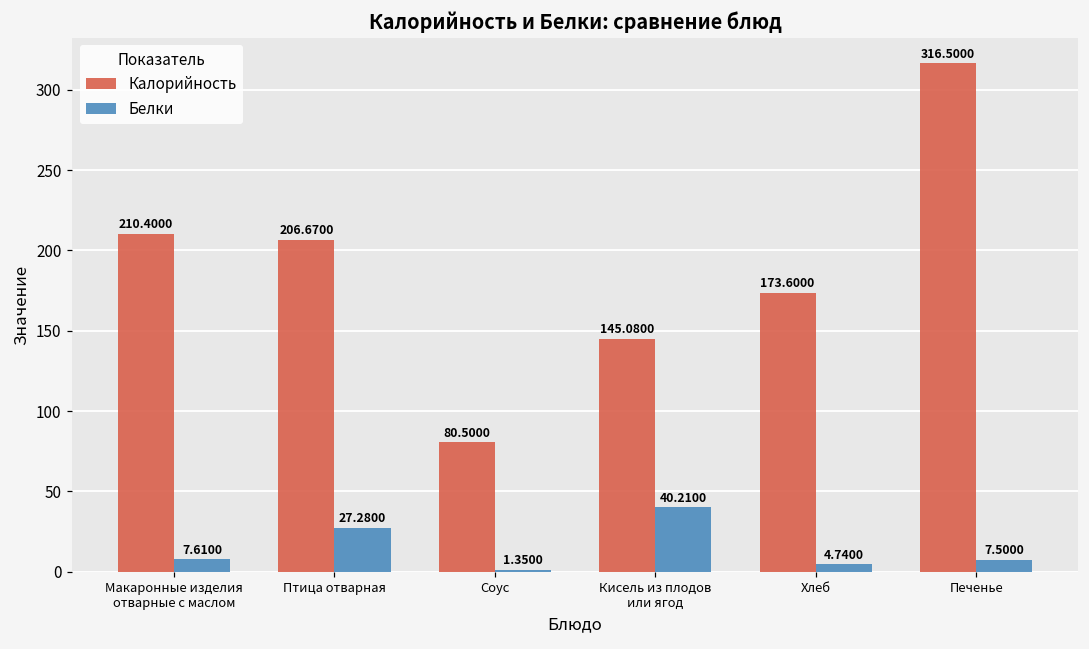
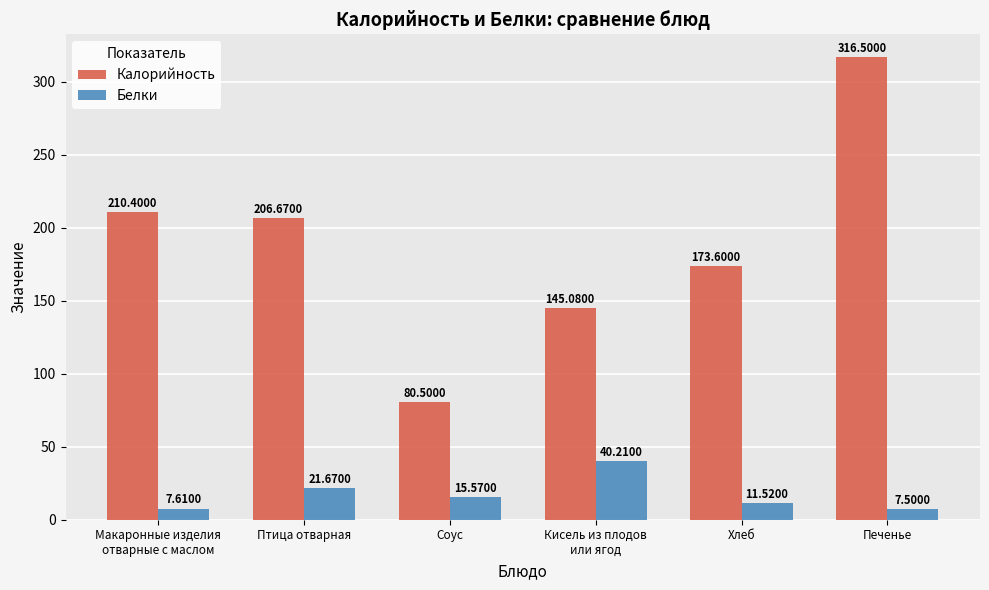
  {
    "Калорийность": {
      "Макаронные изделия отварные с маслом": 210.4000,
      "Птица отварная": 206.6700,
      "Соус": 80.5000,
      "Кисель из плодов или ягод": 145.0800,
      "Хлеб": 173.6000,
      "Печенье": 316.5000
    },
    "Белки": {
      "Макаронные изделия отварные с маслом": 7.6100,
-     "Птица отварная": 27.2800,
-     "Соус": 1.3500,
+     "Птица отварная": 21.6700,
+     "Соус": 15.5700,
      "Кисель из плодов или ягод": 40.2100,
-     "Хлеб": 4.7400,
+     "Хлеб": 11.5200,
      "Печенье": 7.5000
    }
  }
